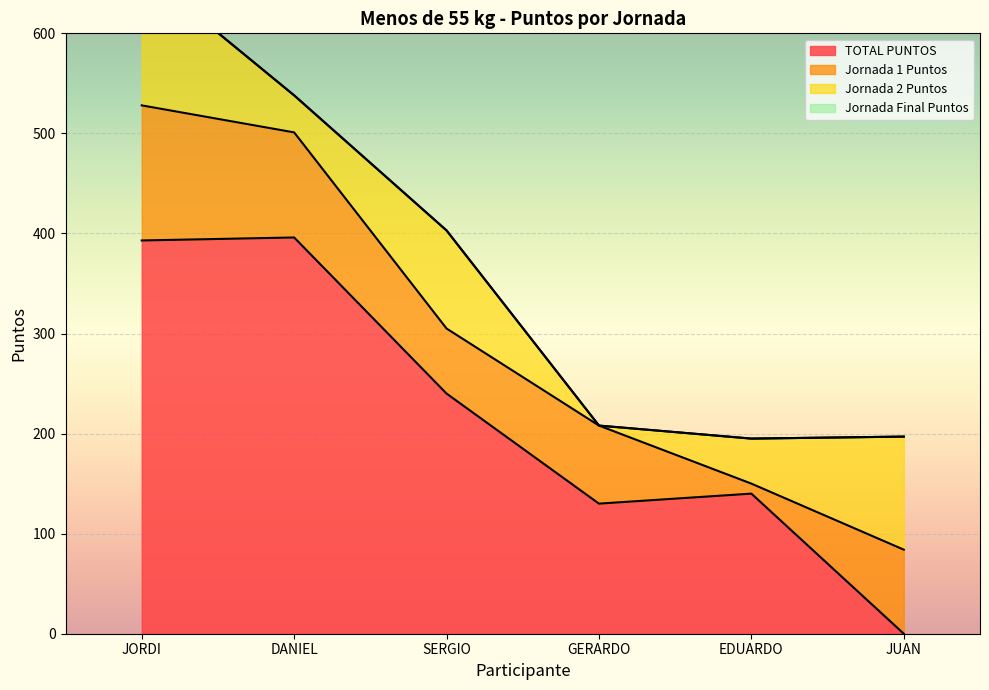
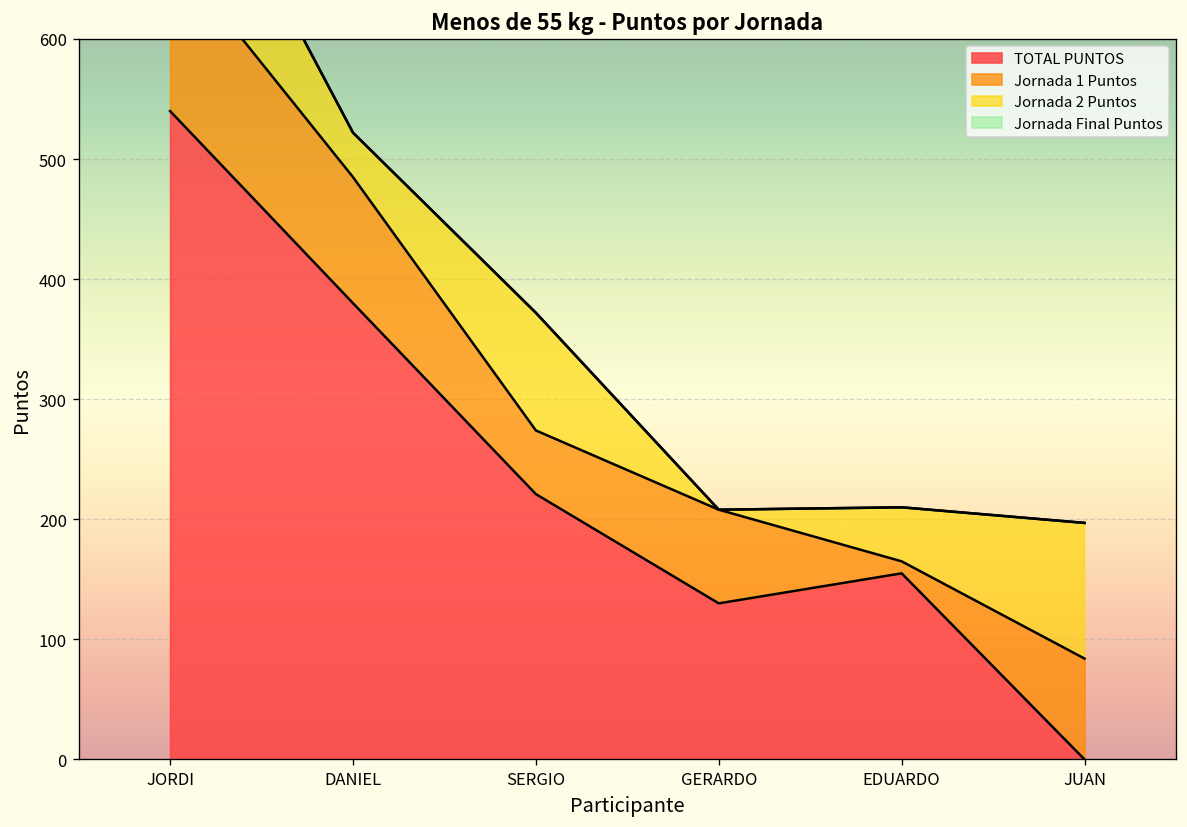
  {
    "TOTAL PUNTOS": {
-     "JORDI": 393,
-     "DANIEL": 396,
-     "SERGIO": 240,
+     "JORDI": 540,
+     "DANIEL": 380,
+     "SERGIO": 221,
      "GERARDO": 130,
-     "EDUARDO": 140,
+     "EDUARDO": 155,
      "JUAN": 0
    },
    "Jornada 1 Puntos": {
      "DANIEL": 105,
-     "SERGIO": 65,
+     "SERGIO": 53,
      "EDUARDO": 10,
      "JUAN": 84
    }
  }
